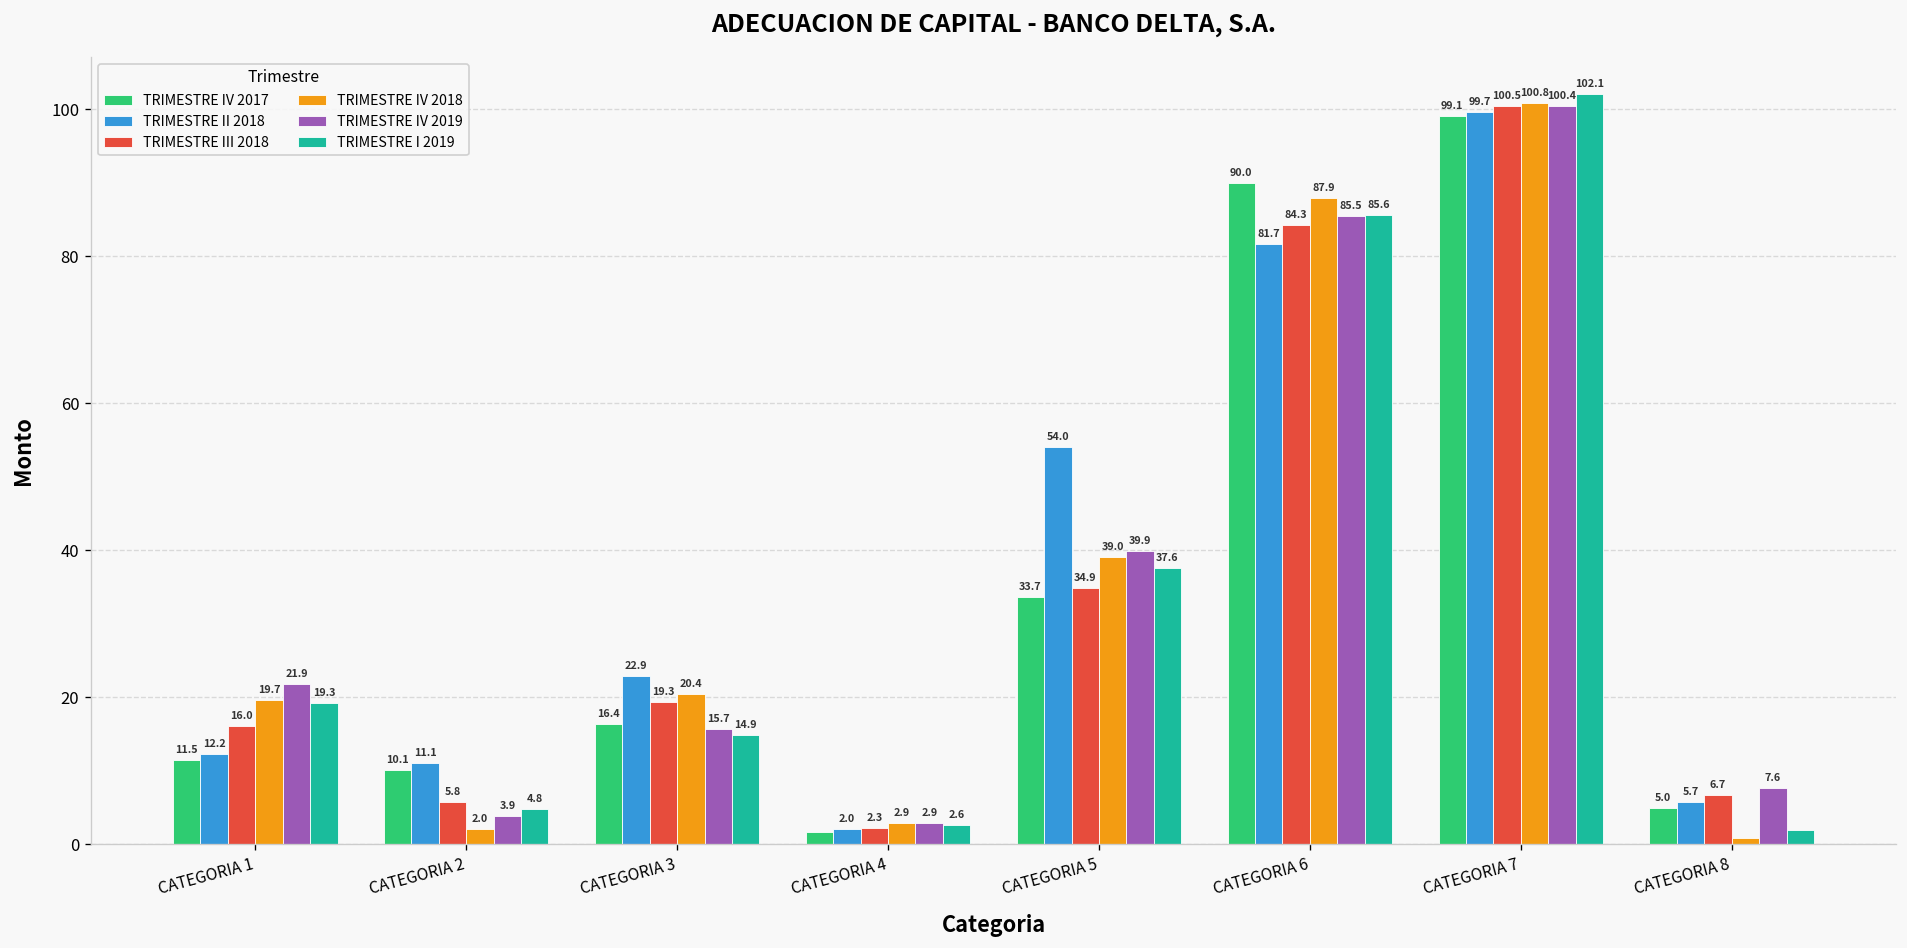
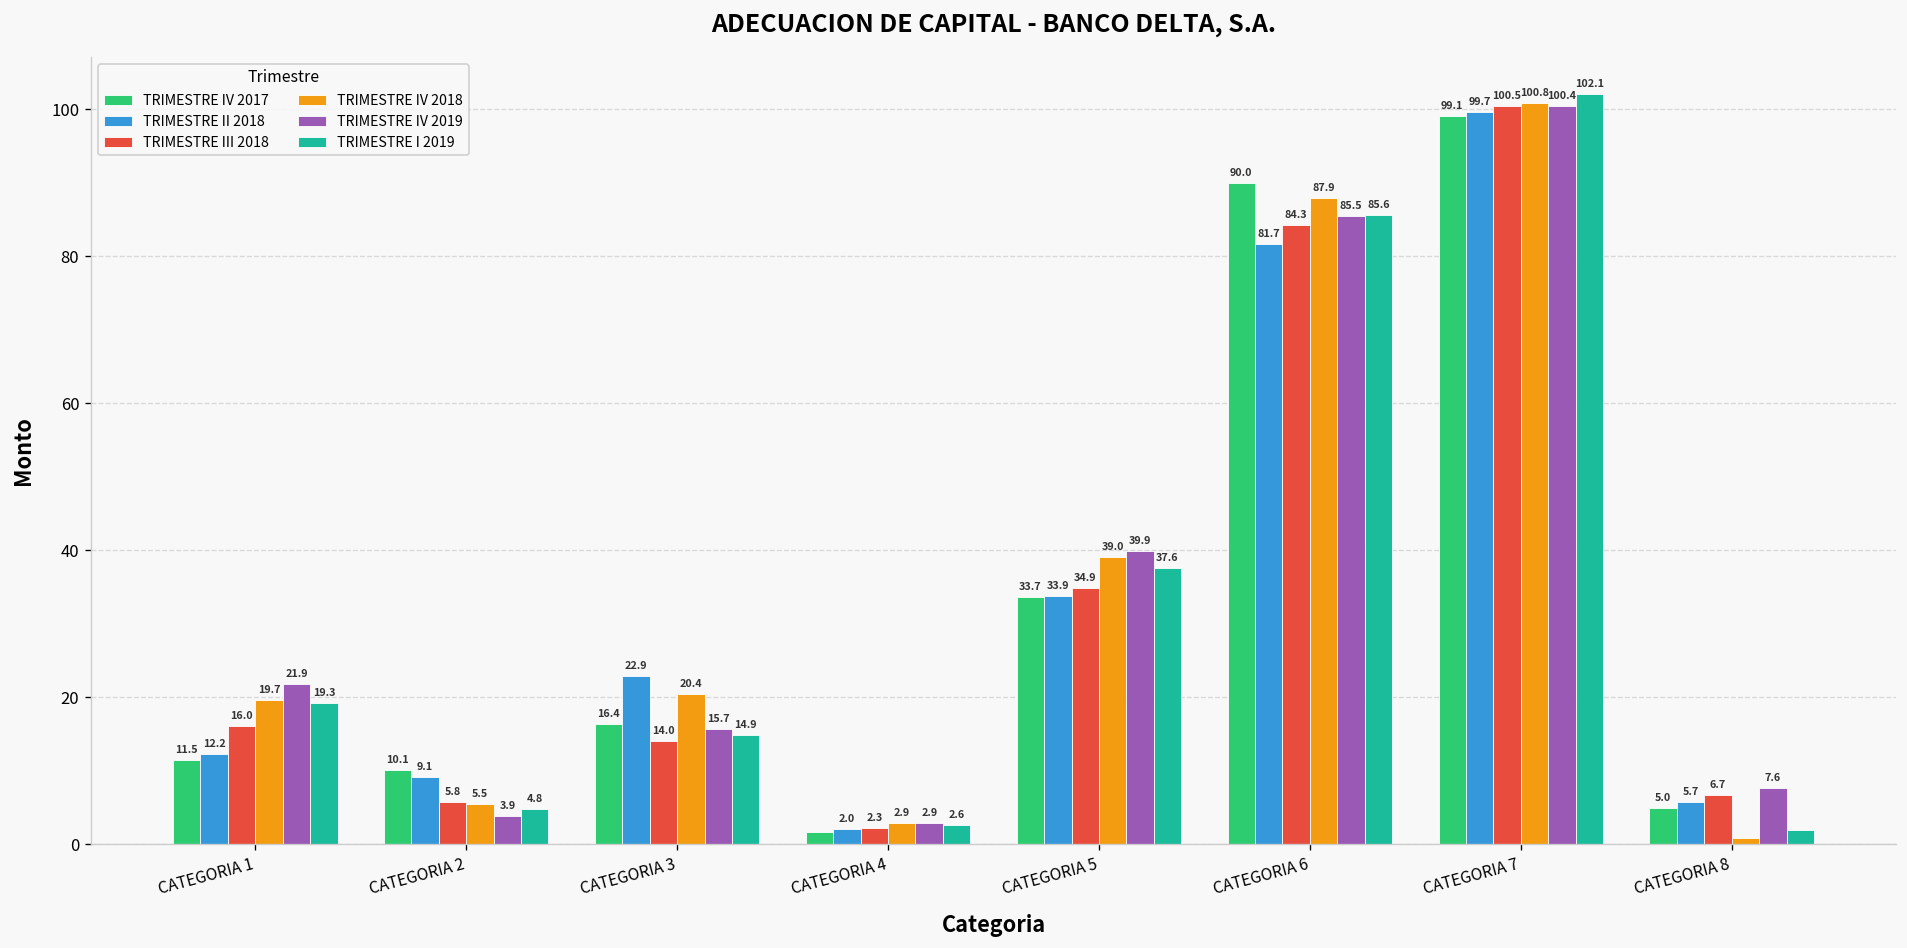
  {
    "TRIMESTRE II 2018": {
      "CATEGORIA 1": 12.2,
-     "CATEGORIA 2": 11.1,
+     "CATEGORIA 2": 9.1,
      "CATEGORIA 3": 22.9,
      "CATEGORIA 4": 2.0,
-     "CATEGORIA 5": 54.0,
+     "CATEGORIA 5": 33.9,
      "CATEGORIA 6": 81.7,
      "CATEGORIA 7": 99.7,
      "CATEGORIA 8": 5.7
    },
    "TRIMESTRE III 2018": {
      "CATEGORIA 1": 16.0,
      "CATEGORIA 2": 5.8,
-     "CATEGORIA 3": 19.3,
+     "CATEGORIA 3": 14.0,
      "CATEGORIA 4": 2.3,
      "CATEGORIA 5": 34.9,
      "CATEGORIA 6": 84.3,
      "CATEGORIA 7": 100.5,
      "CATEGORIA 8": 6.7
    },
    "TRIMESTRE IV 2018": {
      "CATEGORIA 1": 19.7,
-     "CATEGORIA 2": 2.0,
+     "CATEGORIA 2": 5.5,
      "CATEGORIA 3": 20.4,
      "CATEGORIA 4": 2.9,
      "CATEGORIA 5": 39.0,
      "CATEGORIA 6": 87.9,
      "CATEGORIA 7": 100.8
    },
    "TRIMESTRE IV 2019": {
      "CATEGORIA 1": 21.9,
      "CATEGORIA 2": 3.9,
      "CATEGORIA 3": 15.7,
      "CATEGORIA 4": 2.9,
      "CATEGORIA 5": 39.9,
      "CATEGORIA 6": 85.5,
      "CATEGORIA 7": 100.4,
      "CATEGORIA 8": 7.6
    }
  }
